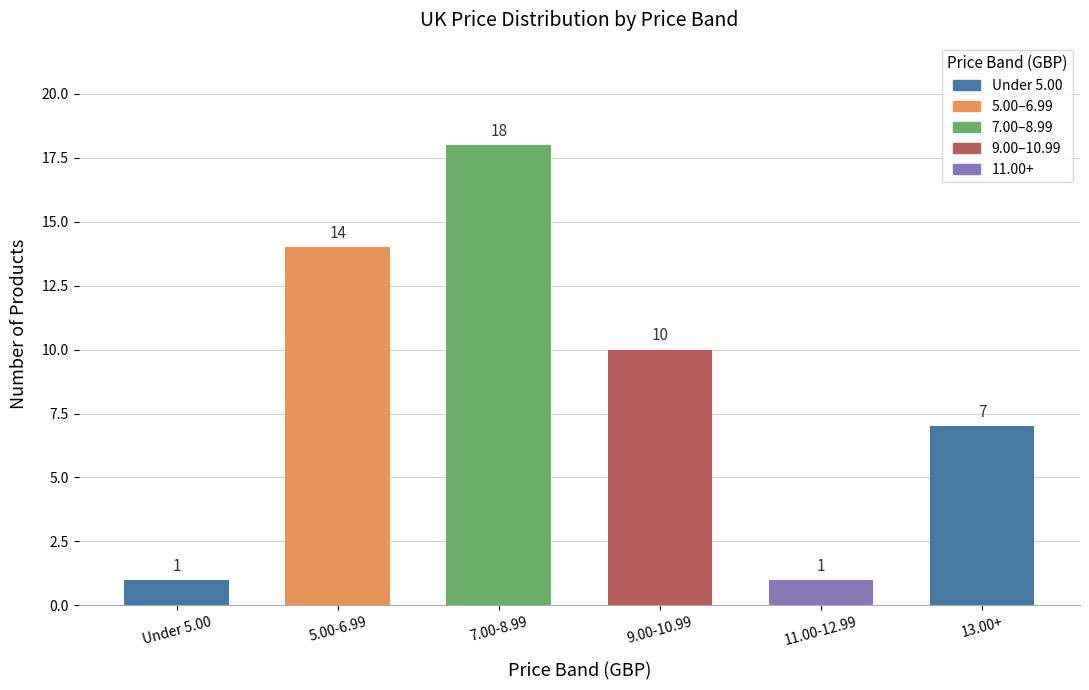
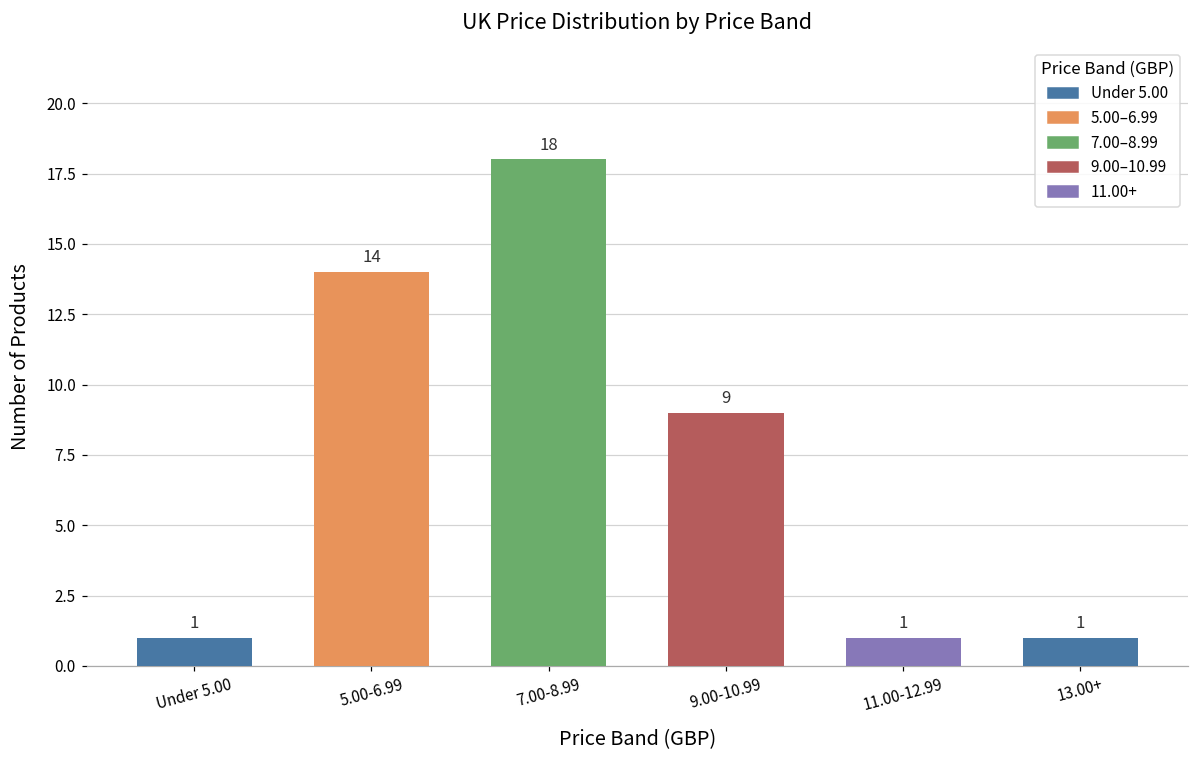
  {
    "Under 5.00": 1,
    "5.00-6.99": 14,
    "7.00-8.99": 18,
-   "9.00-10.99": 10,
+   "9.00-10.99": 9,
    "11.00-12.99": 1,
-   "13.00+": 7
+   "13.00+": 1
  }
